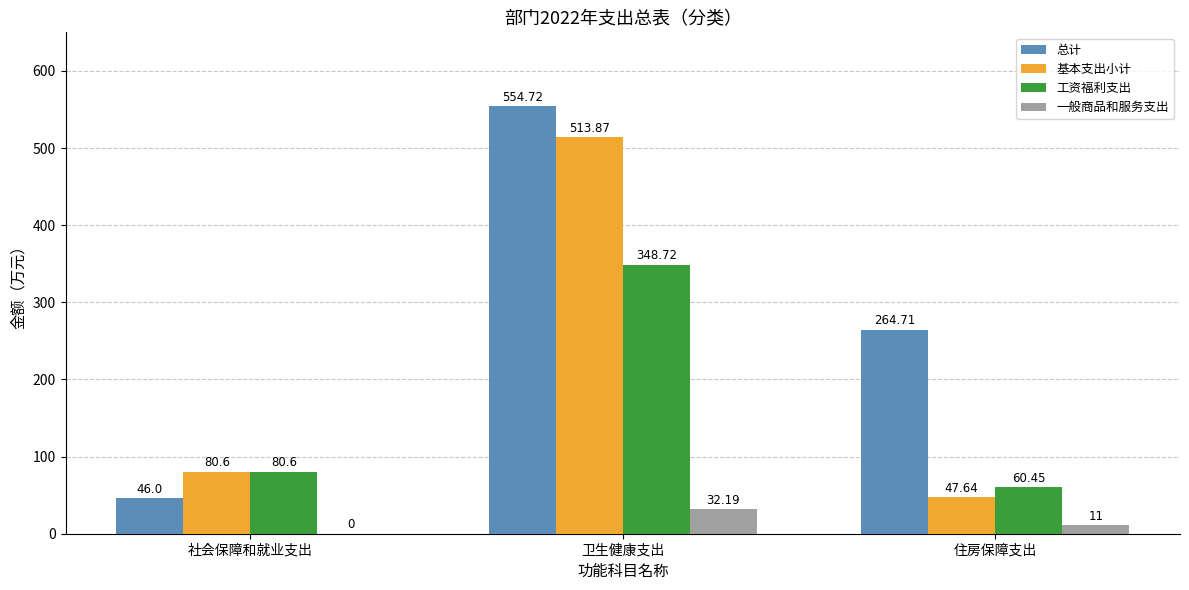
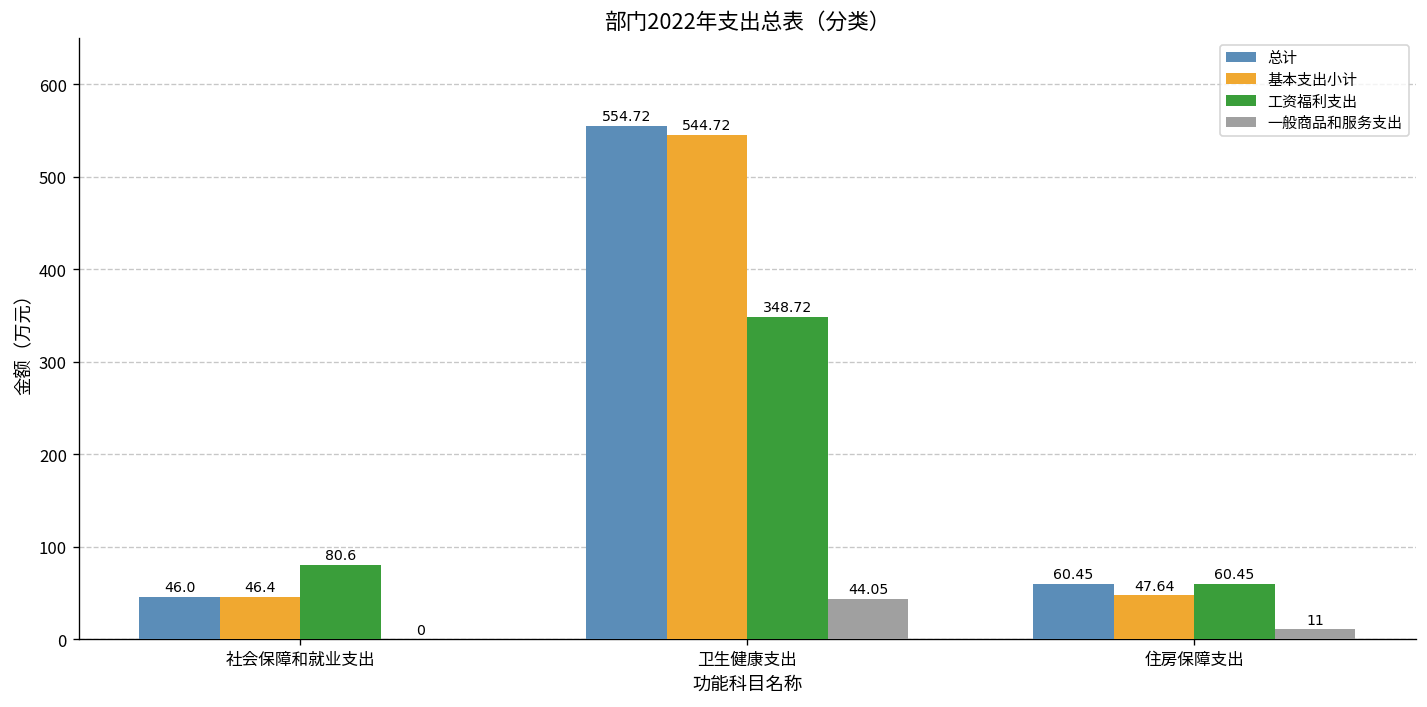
  {
    "总计": {
      "社会保障和就业支出": 46.0,
      "卫生健康支出": 554.72,
-     "住房保障支出": 264.71
+     "住房保障支出": 60.45
    },
    "基本支出小计": {
-     "社会保障和就业支出": 80.6,
-     "卫生健康支出": 513.87,
+     "社会保障和就业支出": 46.4,
+     "卫生健康支出": 544.72,
      "住房保障支出": 47.64
    },
    "工资福利支出": {
      "社会保障和就业支出": 80.6,
      "卫生健康支出": 348.72,
      "住房保障支出": 60.45
    },
    "一般商品和服务支出": {
      "社会保障和就业支出": 0,
-     "卫生健康支出": 32.19,
+     "卫生健康支出": 44.05,
      "住房保障支出": 11
    }
  }
